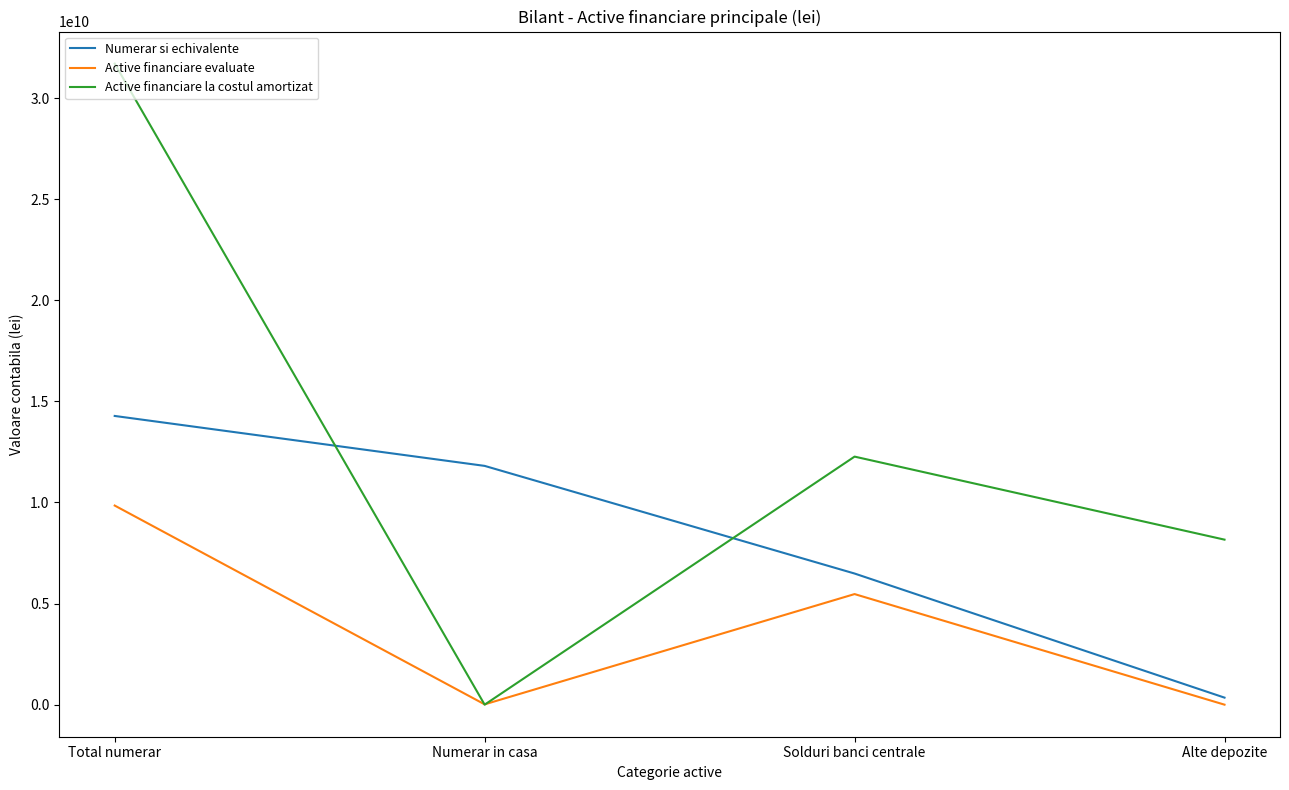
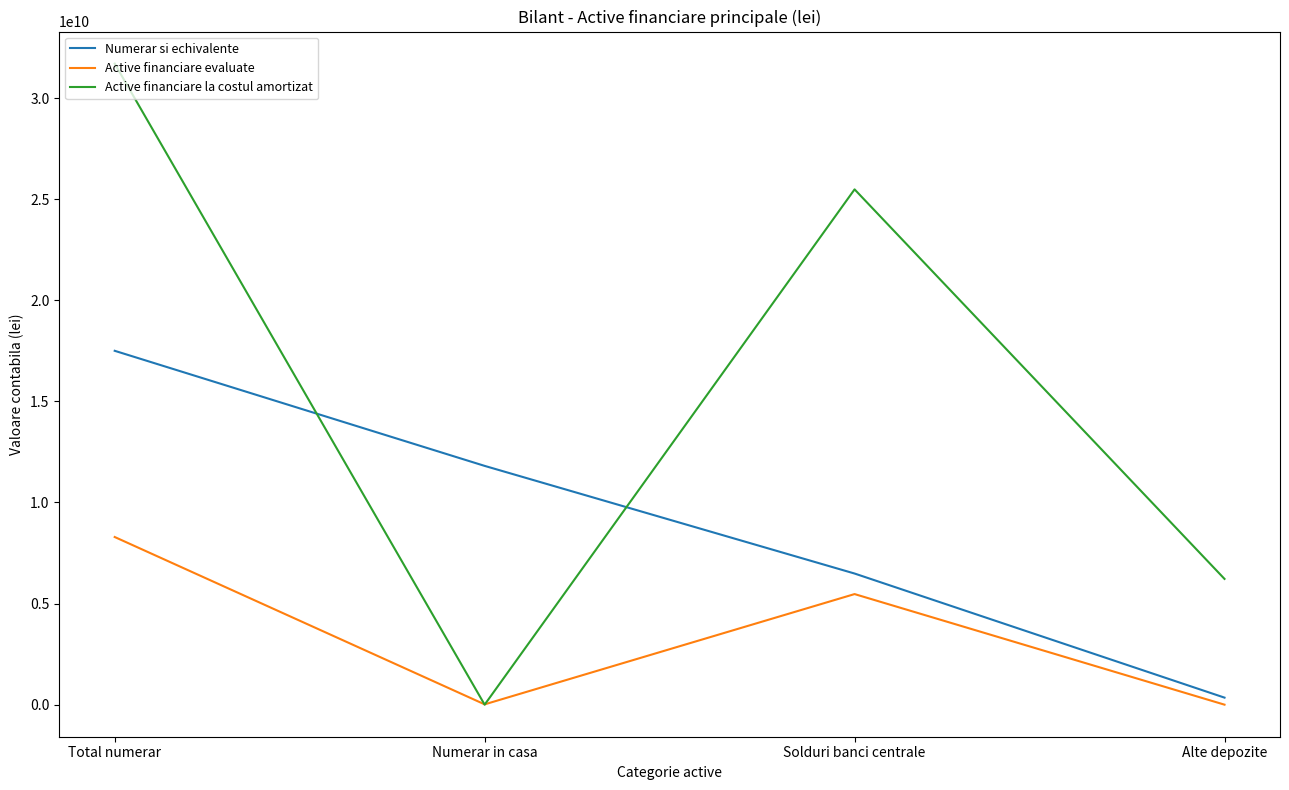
  {
    "Numerar si echivalente": {
-     "Total numerar": 14300000000,
+     "Total numerar": 17500000000,
      "Numerar in casa": 11800000000,
      "Solduri banci centrale": 6500000000,
      "Alte depozite": 300000000
    },
    "Active financiare evaluate": {
-     "Total numerar": 9800000000,
+     "Total numerar": 8300000000,
      "Solduri banci centrale": 5500000000,
      "Alte depozite": 0
    },
    "Active financiare la costul amortizat": {
-     "Solduri banci centrale": 12300000000,
-     "Alte depozite": 8200000000
+     "Solduri banci centrale": 25500000000,
+     "Alte depozite": 6200000000
    }
  }
